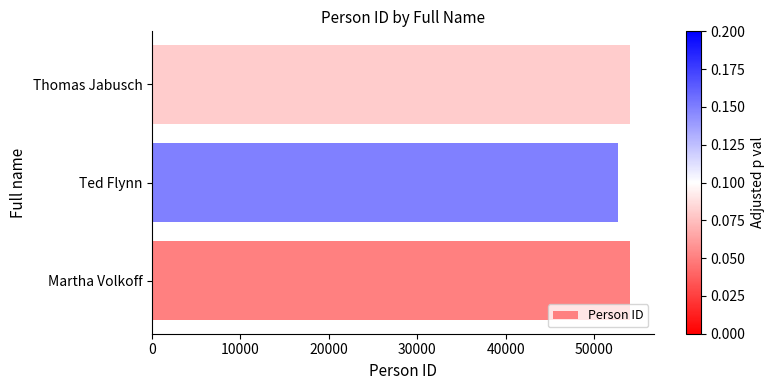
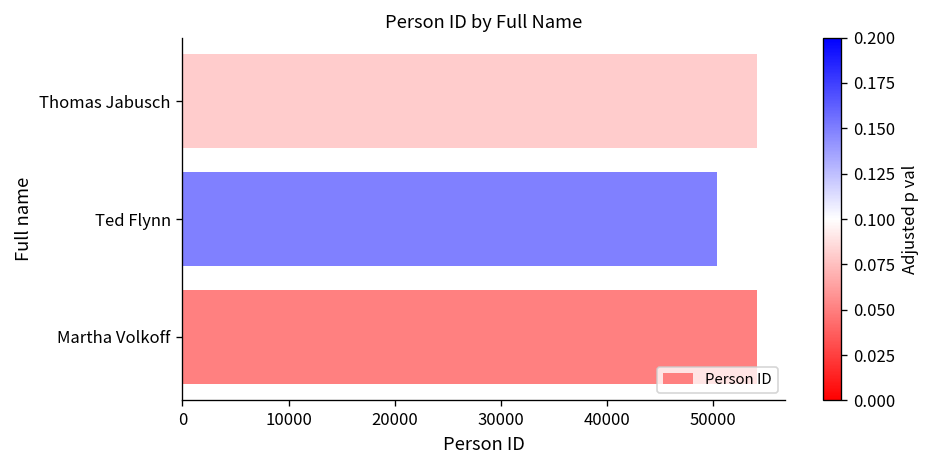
  {
    "Thomas Jabusch": 54000,
-   "Ted Flynn": 53000,
+   "Ted Flynn": 50000,
    "Martha Volkoff": 54000
  }
